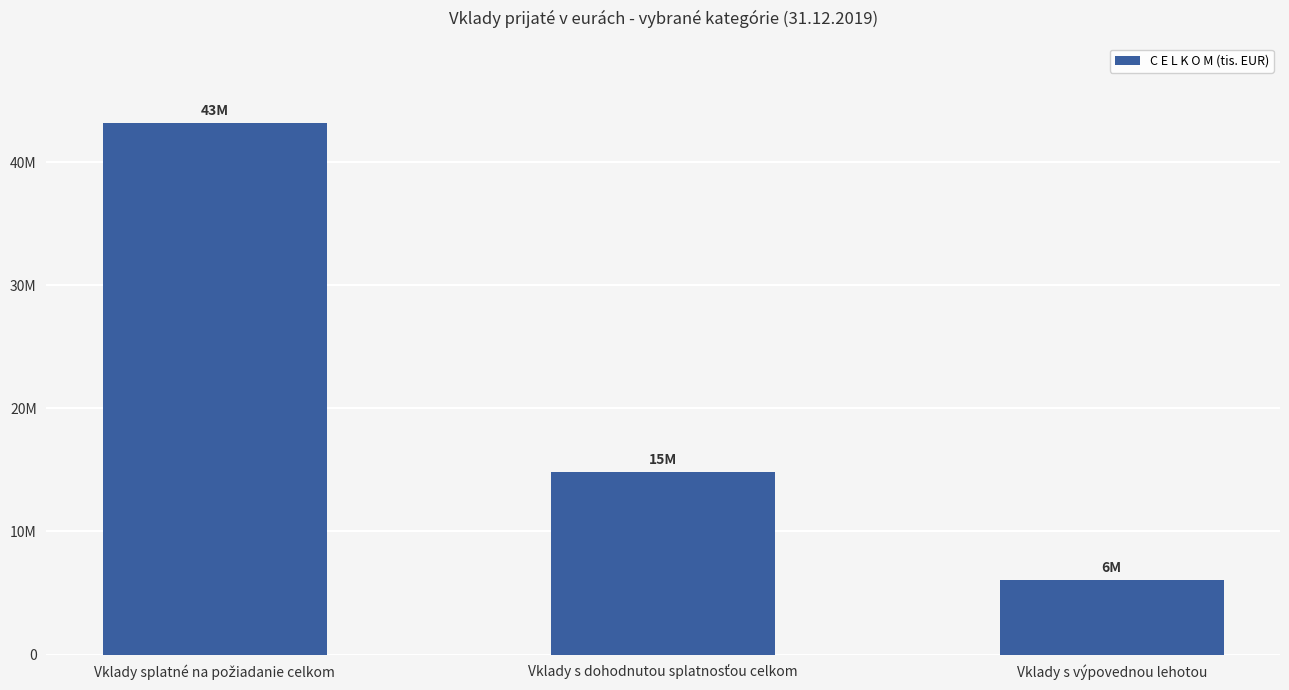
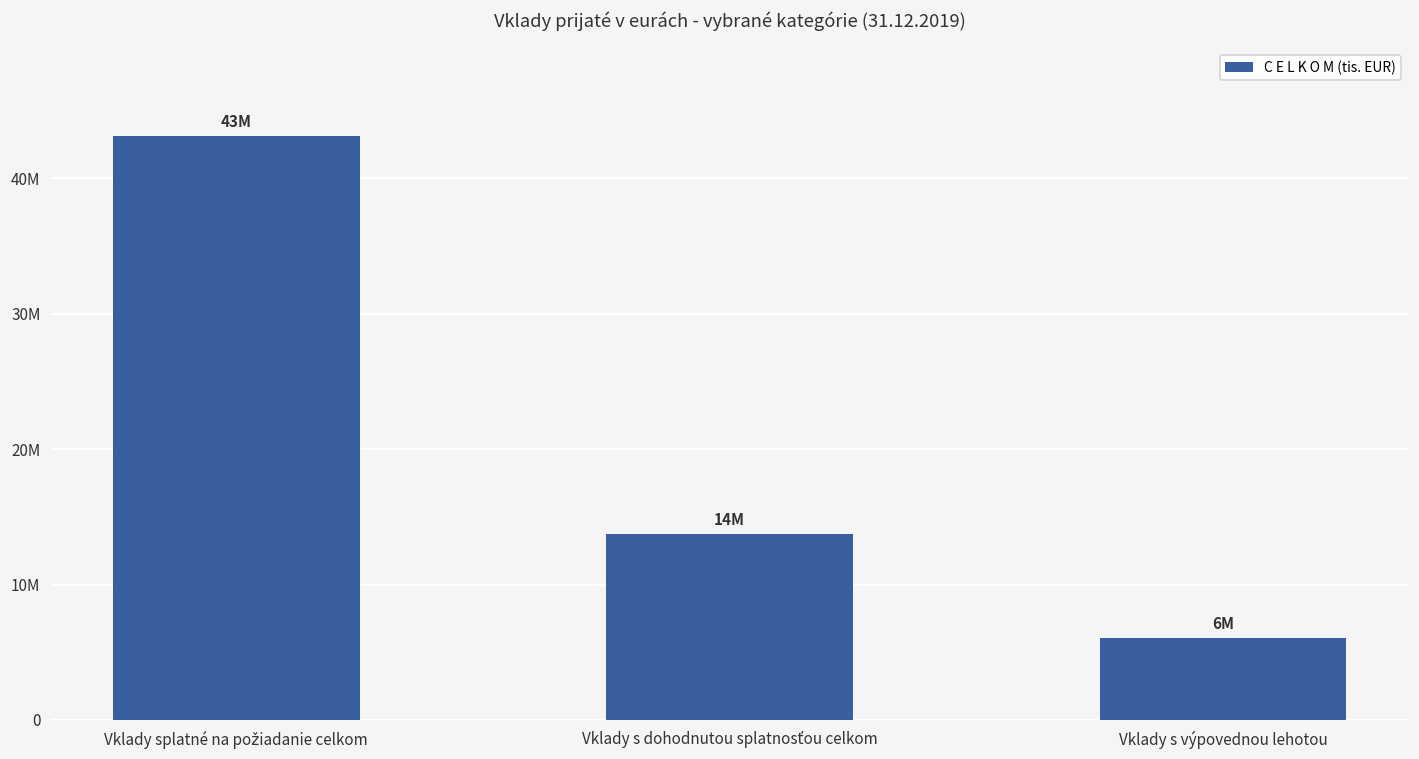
  {
    "Vklady splatné na požiadanie celkom": "43M",
-   "Vklady s dohodnutou splatnosťou celkom": "15M",
+   "Vklady s dohodnutou splatnosťou celkom": "14M",
    "Vklady s výpovednou lehotou": "6M"
  }
